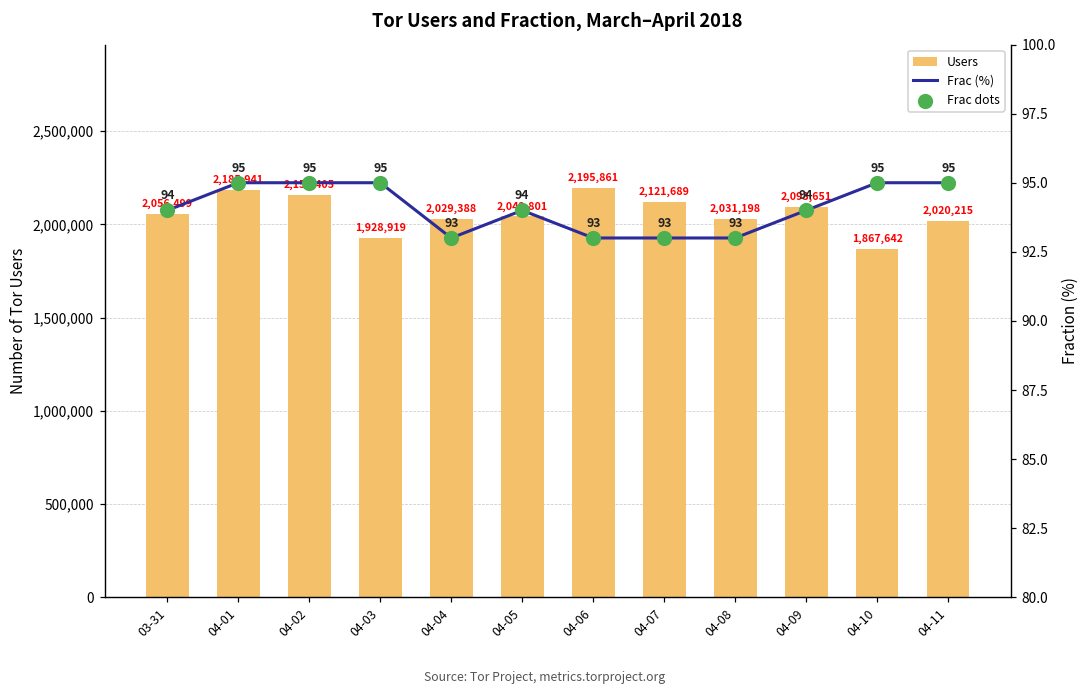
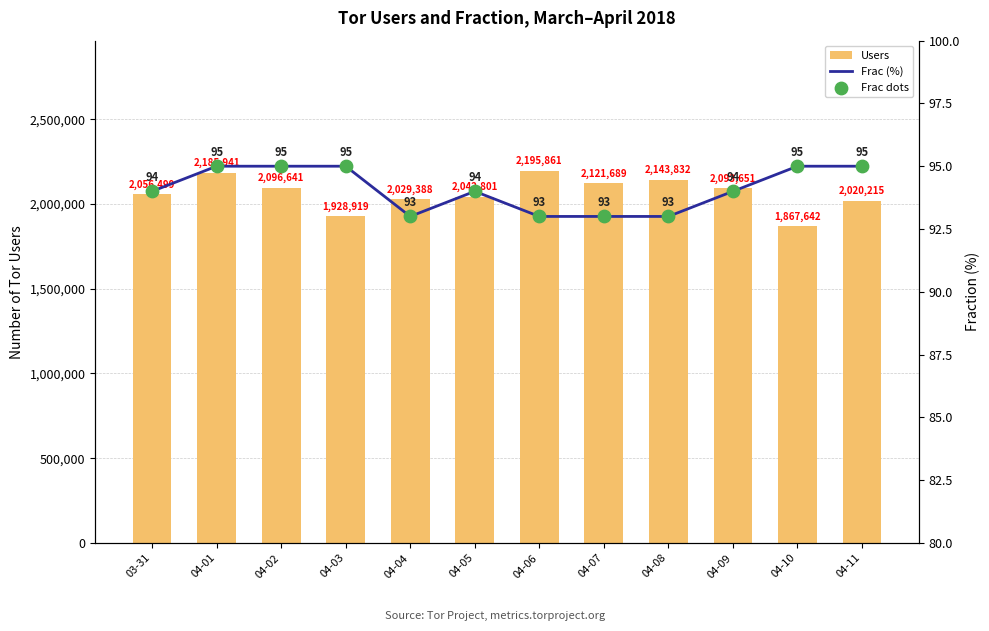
  {
    "Users": {
-     "04-02": "2,157,405",
+     "04-02": "2,096,641",
      "04-03": "1,928,919",
      "04-04": "2,029,388",
      "04-06": "2,195,861",
      "04-07": "2,121,689",
-     "04-08": "2,031,198",
+     "04-08": "2,143,832",
      "04-10": "1,867,642",
      "04-11": "2,020,215"
    },
    "Frac dots": {
      "04-01": "95",
      "04-02": "95",
      "04-03": "95",
      "04-04": "93",
      "04-05": "94",
      "04-06": "93",
      "04-07": "93",
      "04-08": "93",
      "04-10": "95",
      "04-11": "95"
    }
  }
